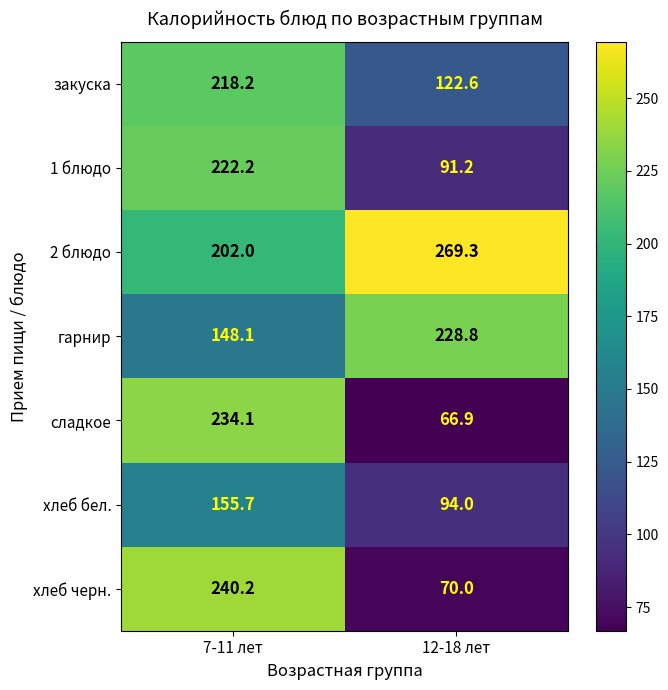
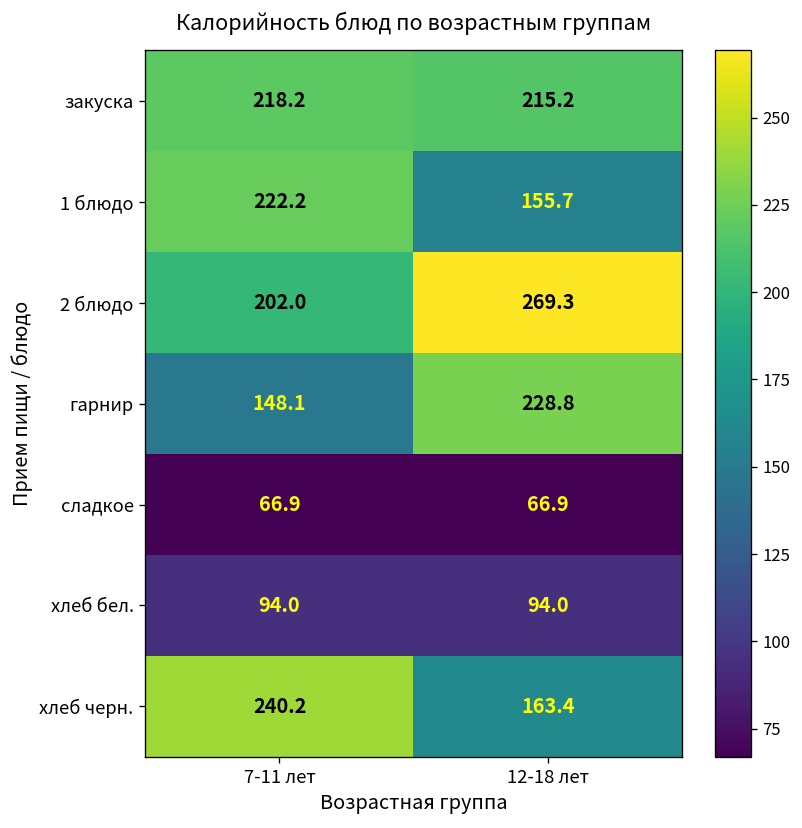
  {
    "закуска": {
      "7-11 лет": 218.2,
-     "12-18 лет": 122.6
+     "12-18 лет": 215.2
    },
    "1 блюдо": {
      "7-11 лет": 222.2,
-     "12-18 лет": 91.2
+     "12-18 лет": 155.7
    },
    "2 блюдо": {
      "7-11 лет": 202.0,
      "12-18 лет": 269.3
    },
    "гарнир": {
      "7-11 лет": 148.1,
      "12-18 лет": 228.8
    },
    "сладкое": {
-     "7-11 лет": 234.1,
+     "7-11 лет": 66.9,
      "12-18 лет": 66.9
    },
    "хлеб бел.": {
-     "7-11 лет": 155.7,
+     "7-11 лет": 94.0,
      "12-18 лет": 94.0
    },
    "хлеб черн.": {
      "7-11 лет": 240.2,
-     "12-18 лет": 70.0
+     "12-18 лет": 163.4
    }
  }
